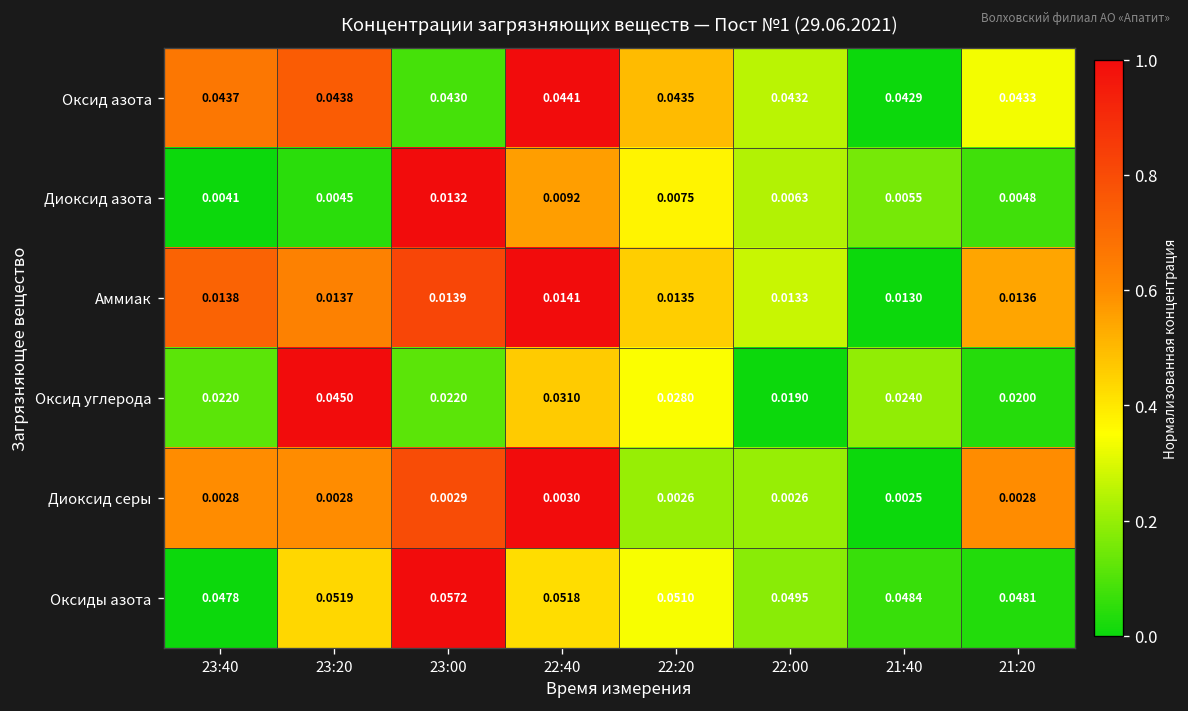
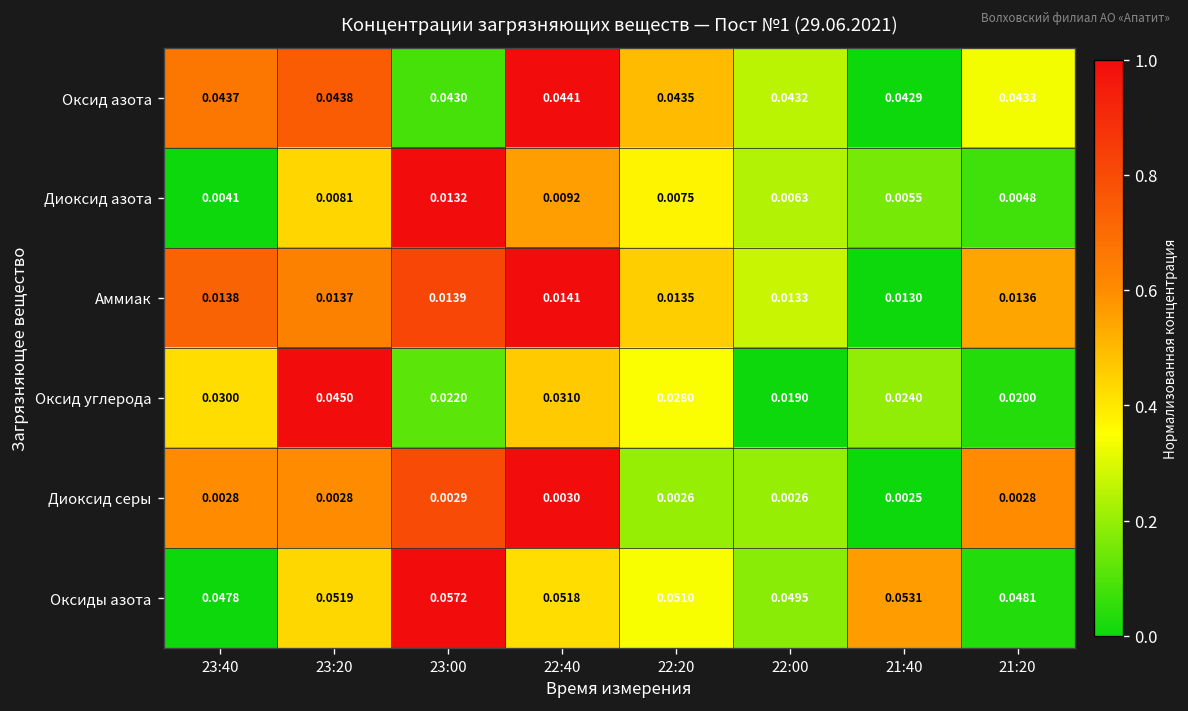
  {
    "Оксид азота": {
      "23:40": 0.0437,
      "23:20": 0.0438,
      "23:00": 0.0430,
      "22:40": 0.0441,
      "22:20": 0.0435,
      "22:00": 0.0432,
      "21:40": 0.0429,
      "21:20": 0.0433
    },
    "Диоксид азота": {
      "23:40": 0.0041,
-     "23:20": 0.0045,
+     "23:20": 0.0081,
      "23:00": 0.0132,
      "22:40": 0.0092,
      "22:20": 0.0075,
      "22:00": 0.0063,
      "21:40": 0.0055,
      "21:20": 0.0048
    },
    "Аммиак": {
      "23:40": 0.0138,
      "23:20": 0.0137,
      "23:00": 0.0139,
      "22:40": 0.0141,
      "22:20": 0.0135,
      "22:00": 0.0133,
      "21:40": 0.0130,
      "21:20": 0.0136
    },
    "Оксид углерода": {
-     "23:40": 0.0220,
+     "23:40": 0.0300,
      "23:20": 0.0450,
      "23:00": 0.0220,
      "22:40": 0.0310,
      "22:20": 0.0280,
      "22:00": 0.0190,
      "21:40": 0.0240,
      "21:20": 0.0200
    },
    "Диоксид серы": {
      "23:40": 0.0028,
      "23:20": 0.0028,
      "23:00": 0.0029,
      "22:40": 0.0030,
      "22:20": 0.0026,
      "22:00": 0.0026,
      "21:40": 0.0025,
      "21:20": 0.0028
    },
    "Оксиды азота": {
      "23:40": 0.0478,
      "23:20": 0.0519,
      "23:00": 0.0572,
      "22:40": 0.0518,
      "22:20": 0.0510,
      "22:00": 0.0495,
-     "21:40": 0.0484,
+     "21:40": 0.0531,
      "21:20": 0.0481
    }
  }
